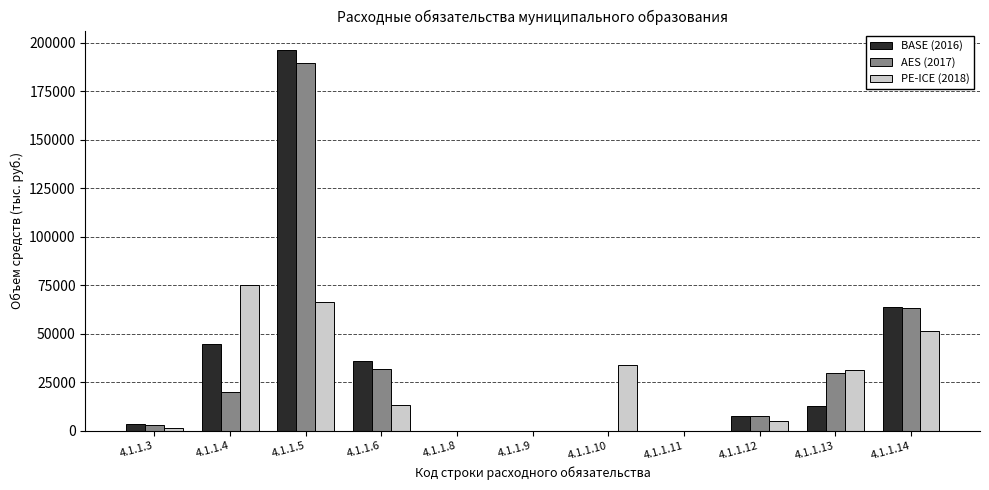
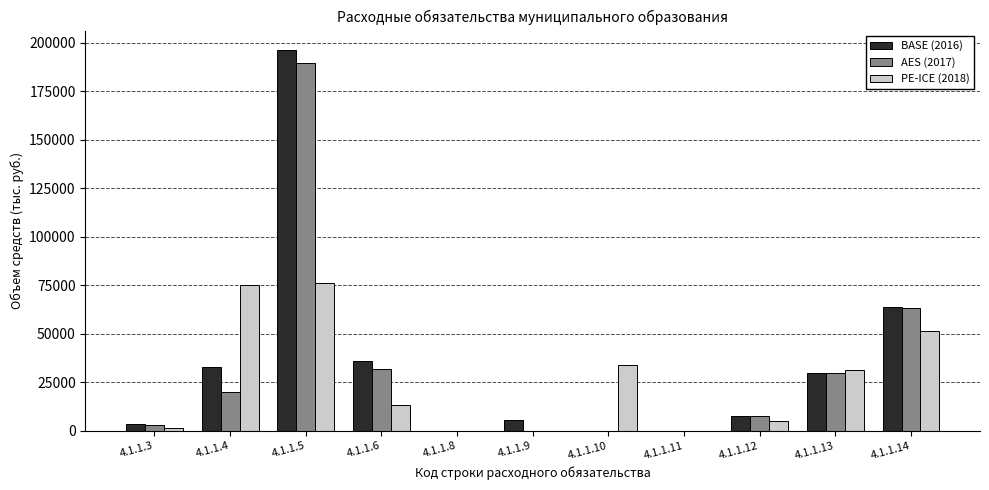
  {
    "BASE (2016)": {
      "4.1.1.3": 4000,
-     "4.1.1.4": 45000,
+     "4.1.1.4": 33000,
      "4.1.1.5": 196000,
      "4.1.1.6": 36000,
-     "4.1.1.9": 0,
+     "4.1.1.9": 5000,
      "4.1.1.12": 7000,
-     "4.1.1.13": 13000,
+     "4.1.1.13": 30000,
      "4.1.1.14": 64000
    },
    "AES (2017)": {
      "4.1.1.3": 3000,
      "4.1.1.4": 20000,
      "4.1.1.5": 189000,
      "4.1.1.6": 32000,
      "4.1.1.10": 0,
      "4.1.1.12": 7000,
      "4.1.1.13": 30000,
      "4.1.1.14": 63000
    },
    "PE-ICE (2018)": {
      "4.1.1.3": 2000,
      "4.1.1.4": 75000,
-     "4.1.1.5": 67000,
+     "4.1.1.5": 76000,
      "4.1.1.6": 13000,
      "4.1.1.8": 0,
      "4.1.1.9": 0,
      "4.1.1.10": 34000,
      "4.1.1.12": 5000,
      "4.1.1.13": 31000,
      "4.1.1.14": 52000
    }
  }
